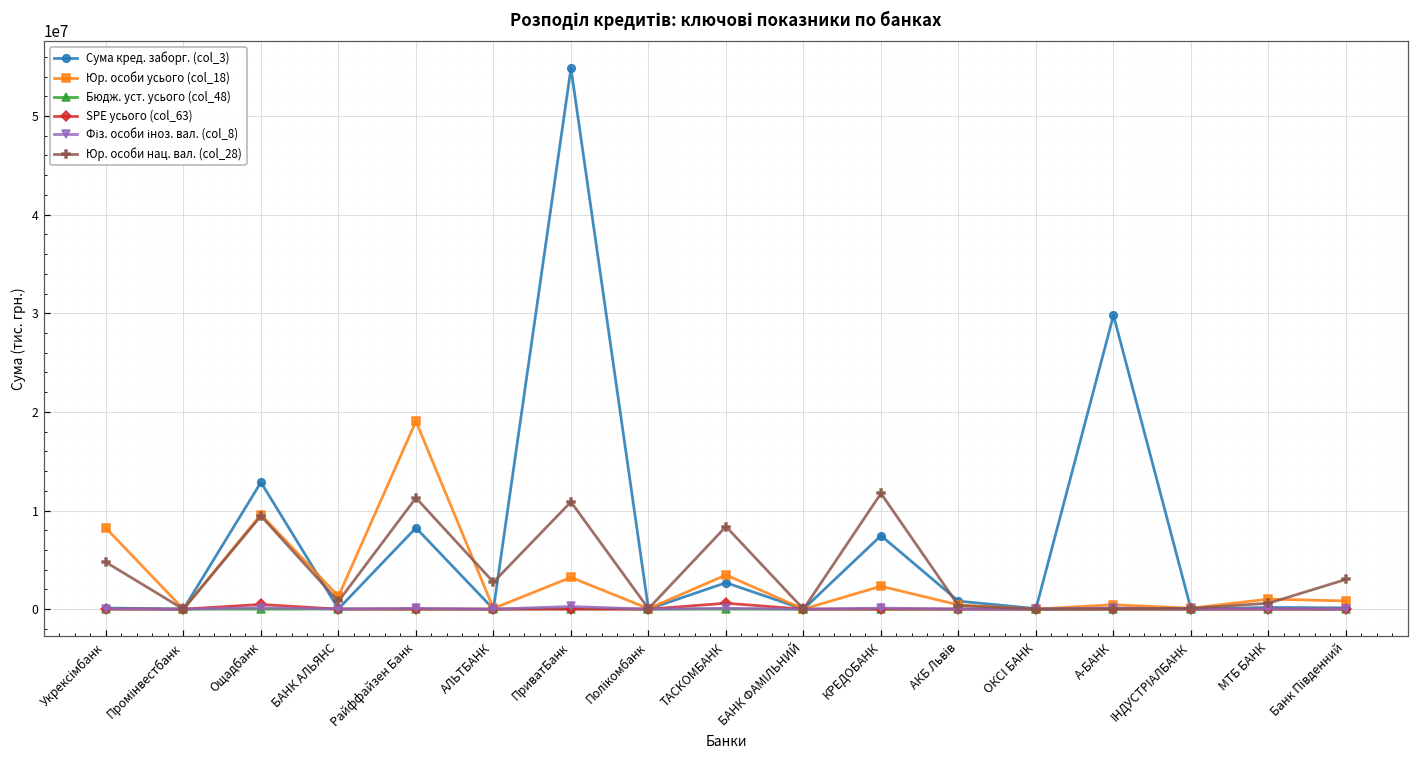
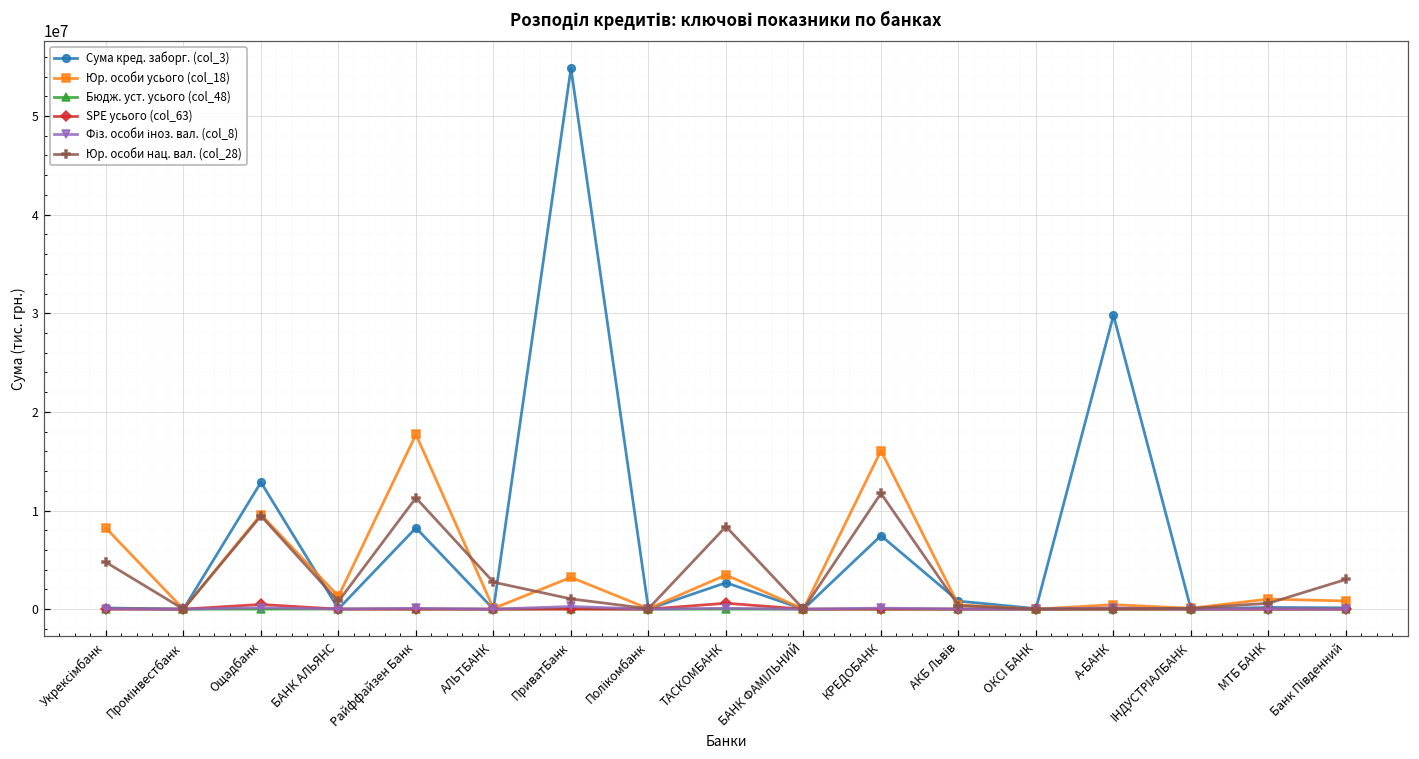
  {
    "Сума кред. заборг. (col_3)": {
      "Ощадбанк": 13000000,
      "Райффайзен Банк": 8000000,
      "ПриватБанк": 55000000,
      "ТАСКОМБАНК": 3000000,
      "КРЕДОБАНК": 7000000,
      "АКБ Львів": 1000000,
      "А-БАНК": 30000000
    },
    "Юр. особи усього (col_18)": {
      "Укрексімбанк": 8000000,
      "БАНК АЛЬЯНС": 1000000,
-     "Райффайзен Банк": 19000000,
+     "Райффайзен Банк": 18000000,
      "ПриватБанк": 3000000,
      "ТАСКОМБАНК": 3000000,
-     "КРЕДОБАНК": 2000000,
+     "КРЕДОБАНК": 16000000,
      "А-БАНК": 0,
      "МТБ БАНК": 1000000,
      "Банк Південний": 1000000
    },
    "SPE усього (col_63)": {
      "Ощадбанк": 0,
      "ТАСКОМБАНК": 1000000
    },
    "Юр. особи нац. вал. (col_28)": {
      "Укрексімбанк": 5000000,
      "БАНК АЛЬЯНС": 1000000,
      "Райффайзен Банк": 11000000,
      "АЛЬТБАНК": 3000000,
-     "ПриватБанк": 11000000,
+     "ПриватБанк": 1000000,
      "ТАСКОМБАНК": 8000000,
      "КРЕДОБАНК": 12000000,
      "МТБ БАНК": 1000000,
      "Банк Південний": 3000000
    }
  }
